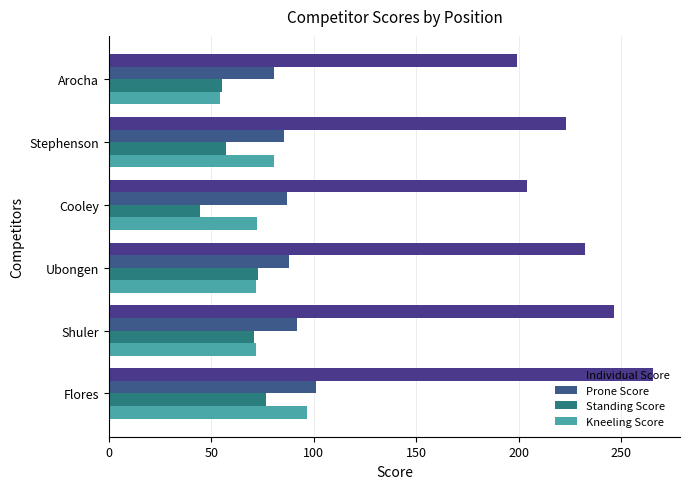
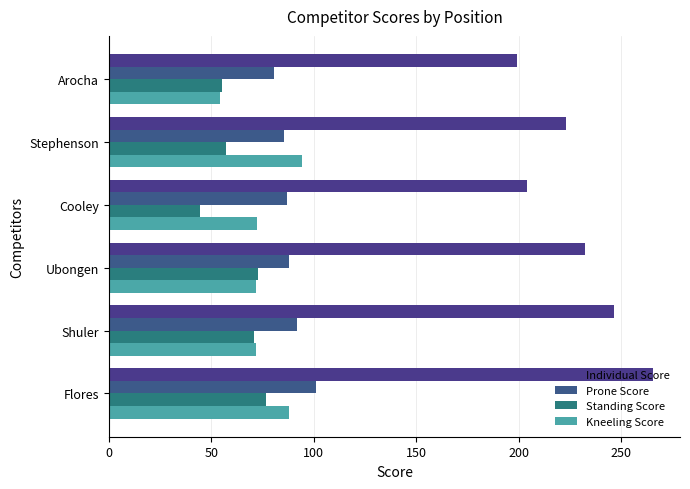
  {
    "Kneeling Score": {
      "Arocha": 54,
-     "Stephenson": 81,
+     "Stephenson": 94,
      "Cooley": 72,
      "Ubongen": 72,
      "Shuler": 72,
-     "Flores": 97
+     "Flores": 88
    }
  }
